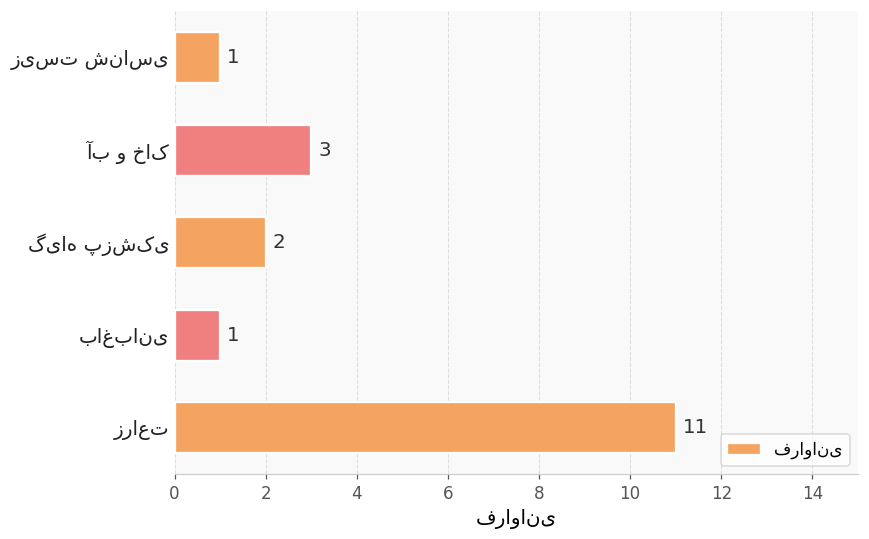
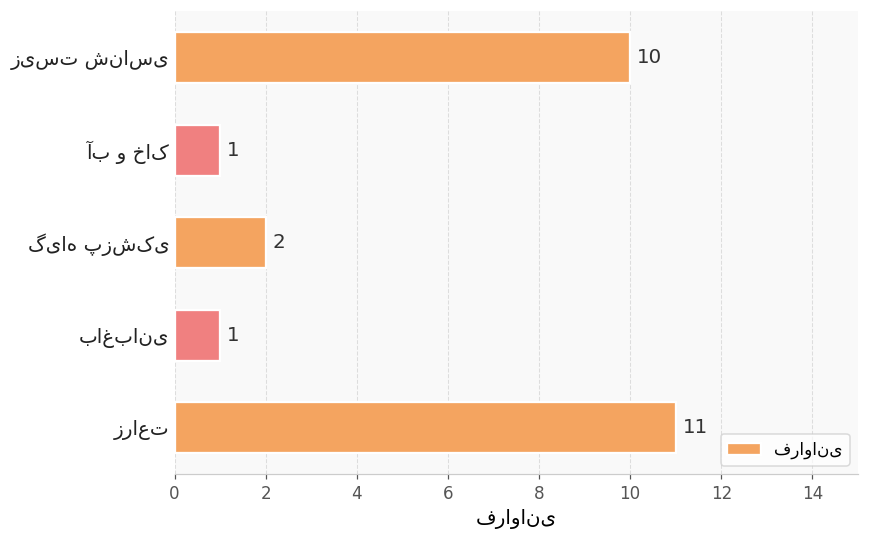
  {
-   "زیست شناسی": 1,
-   "آب و خاک": 3,
+   "زیست شناسی": 10,
+   "آب و خاک": 1,
    "گیاه پزشکی": 2,
    "باغبانی": 1,
    "زراعت": 11
  }
